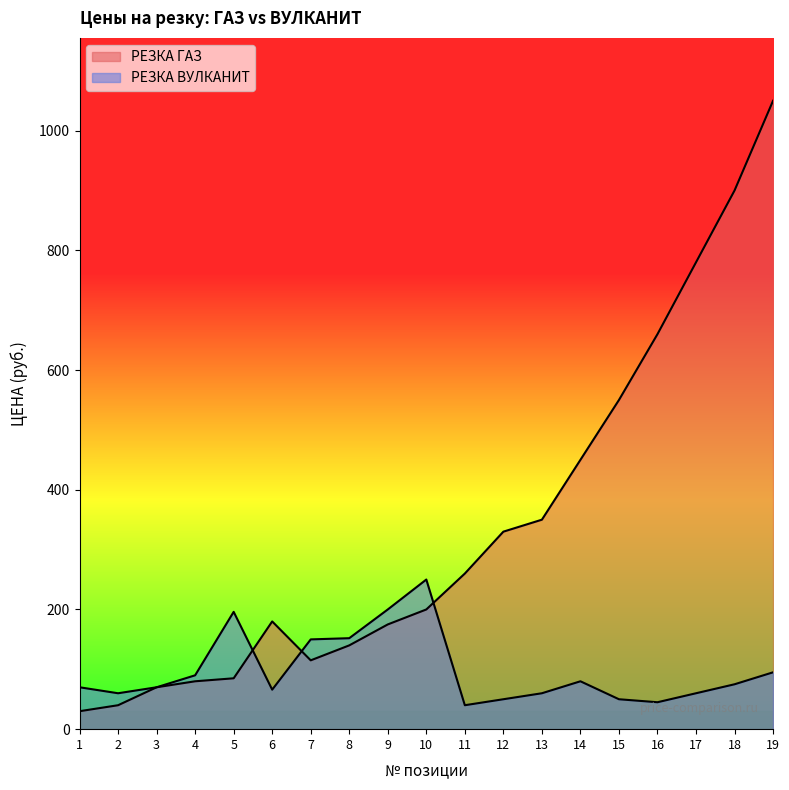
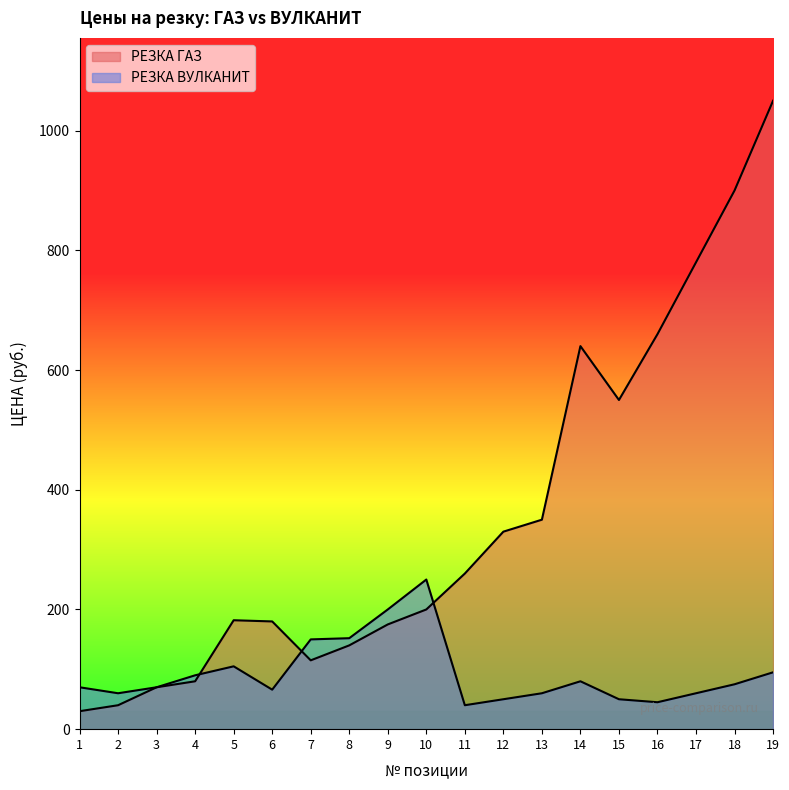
  {
    "РЕЗКА ГАЗ": {
      "1": 30,
      "2": 40,
      "4": 80,
-     "5": 90,
+     "5": 180,
      "6": 180,
      "7": 120,
      "8": 140,
      "9": 180,
      "10": 200,
      "11": 260,
      "12": 330,
      "13": 350,
-     "14": 450,
+     "14": 640,
      "15": 550,
      "16": 660,
      "17": 780,
      "18": 900,
      "19": 1050
    },
    "РЕЗКА ВУЛКАНИТ": {
      "1": 70,
      "2": 60,
      "4": 90,
-     "5": 200,
+     "5": 110,
      "6": 70,
      "7": 150,
      "8": 150,
      "9": 200,
      "10": 250,
      "11": 40,
      "12": 50,
      "13": 60,
      "14": 80,
      "15": 50,
      "16": 50,
      "17": 60,
      "18": 80,
      "19": 100
    }
  }
